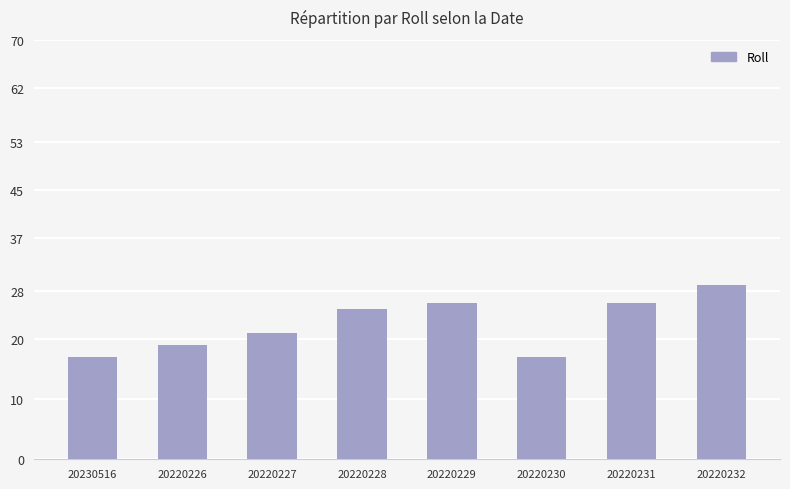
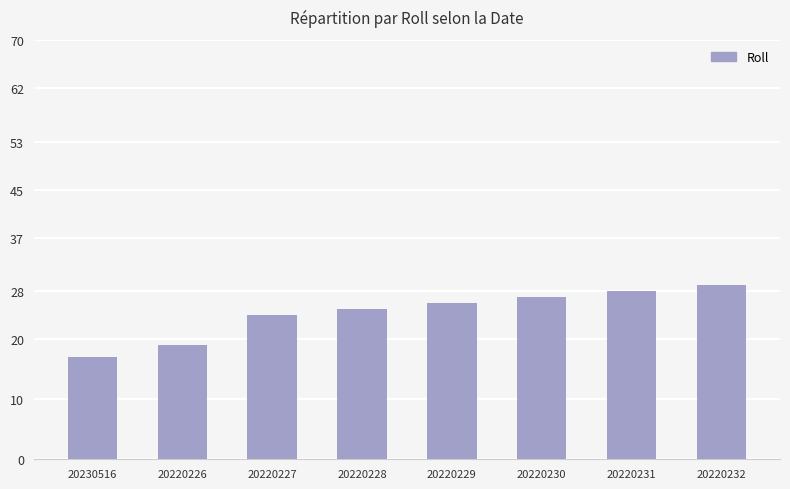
  {
    "20230516": 17,
    "20220226": 19,
-   "20220227": 21,
+   "20220227": 24,
    "20220228": 25,
    "20220229": 26,
-   "20220230": 17,
-   "20220231": 26,
+   "20220230": 27,
+   "20220231": 28,
    "20220232": 29
  }
